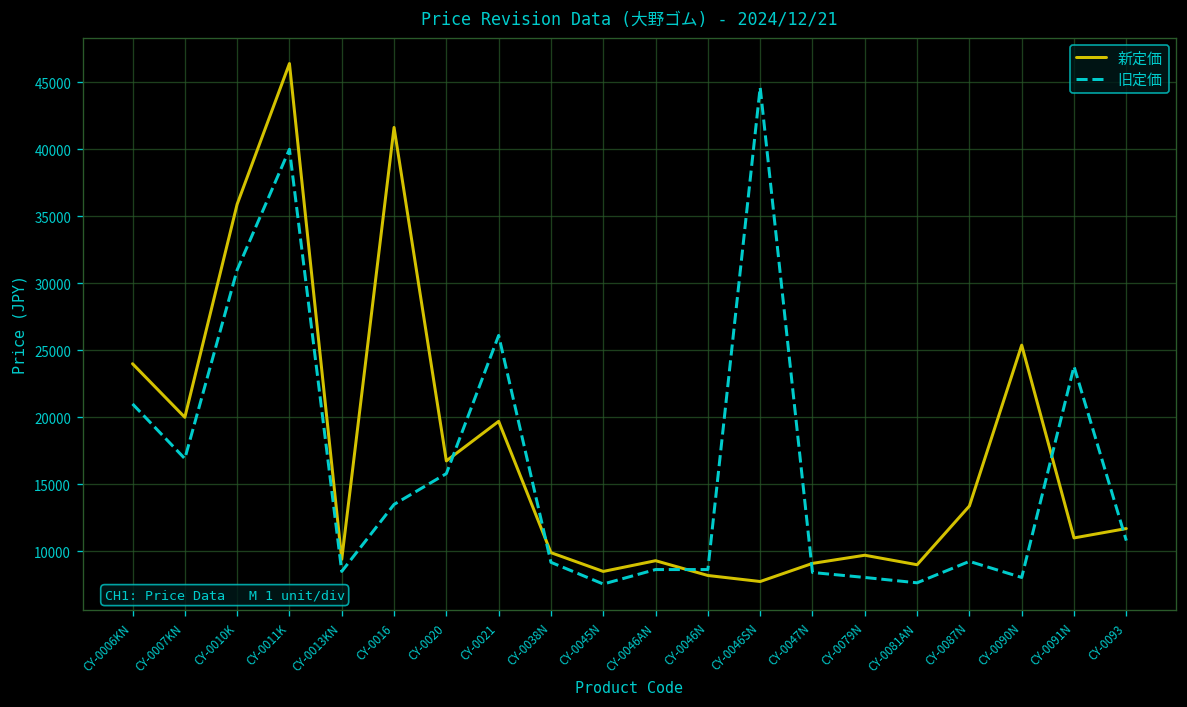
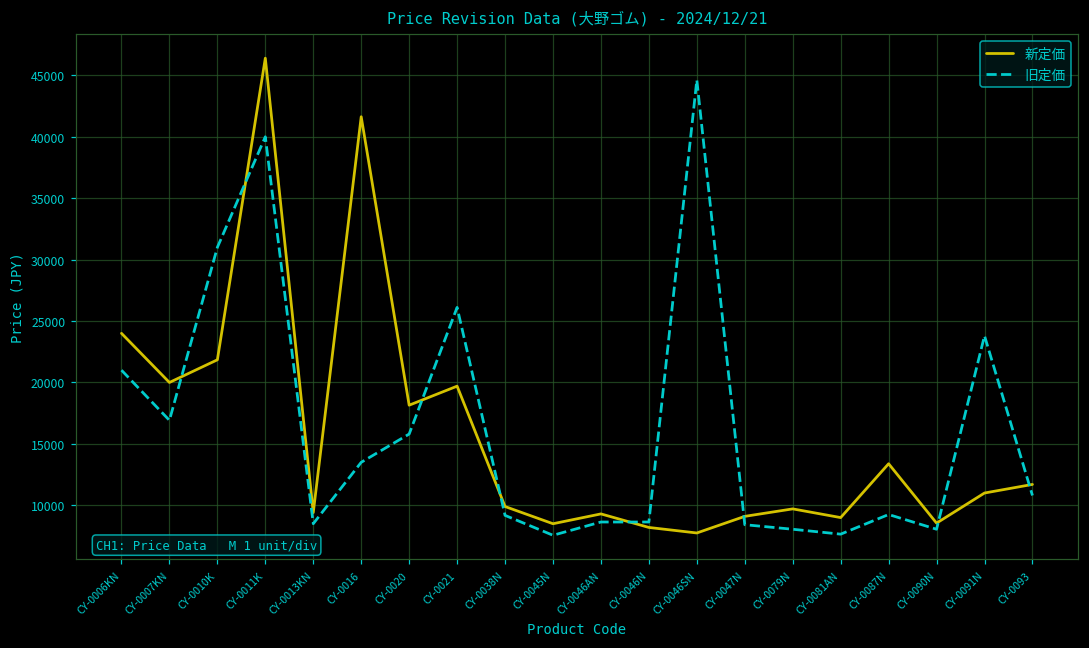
  {
    "新定価": {
      "CY-0006KN": 24000,
      "CY-0007KN": 20000,
-     "CY-0010K": 35900,
+     "CY-0010K": 21800,
      "CY-0011K": 46400,
      "CY-0013KN": 9400,
      "CY-0016": 41600,
-     "CY-0020": 16700,
+     "CY-0020": 18200,
      "CY-0021": 19700,
      "CY-0038N": 9900,
      "CY-0045N": 8500,
      "CY-0046AN": 9300,
      "CY-0046N": 8200,
      "CY-0046SN": 7700,
      "CY-0047N": 9100,
      "CY-0079N": 9700,
      "CY-0081AN": 9000,
      "CY-0087N": 13400,
-     "CY-0090N": 25400,
+     "CY-0090N": 8600,
      "CY-0091N": 11000,
      "CY-0093": 11700
    },
    "旧定価": {
      "CY-0006KN": 21000,
      "CY-0007KN": 16900,
      "CY-0010K": 31000,
      "CY-0011K": 40000,
      "CY-0016": 13500,
      "CY-0020": 15800,
      "CY-0021": 26100,
      "CY-0038N": 9200,
      "CY-0045N": 7600,
      "CY-0046AN": 8600,
      "CY-0046N": 8600,
      "CY-0046SN": 44600,
      "CY-0047N": 8400,
      "CY-0079N": 8100,
      "CY-0081AN": 7700,
      "CY-0087N": 9300,
      "CY-0090N": 8100,
      "CY-0091N": 23800,
      "CY-0093": 10800
    }
  }
